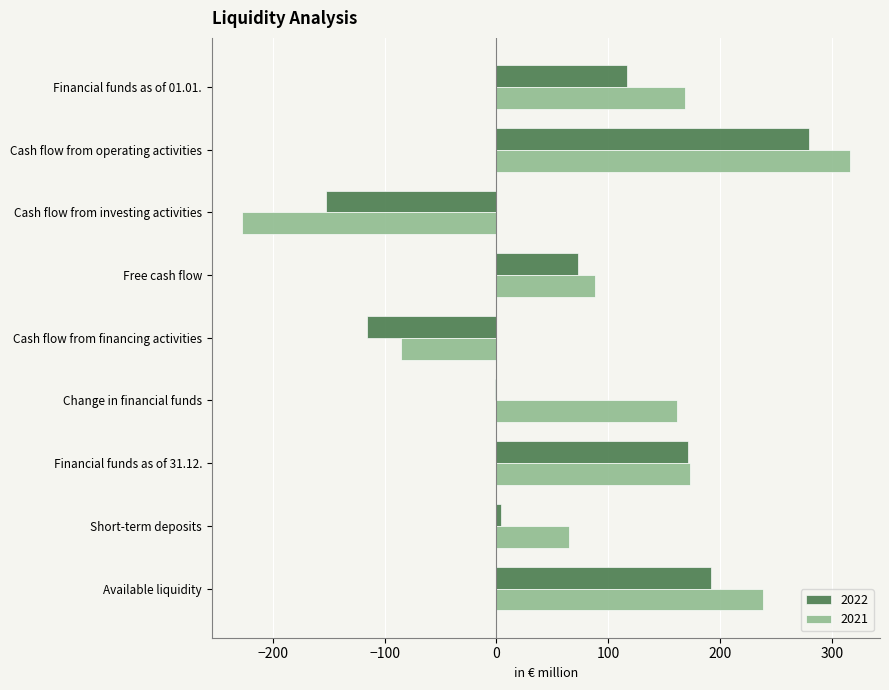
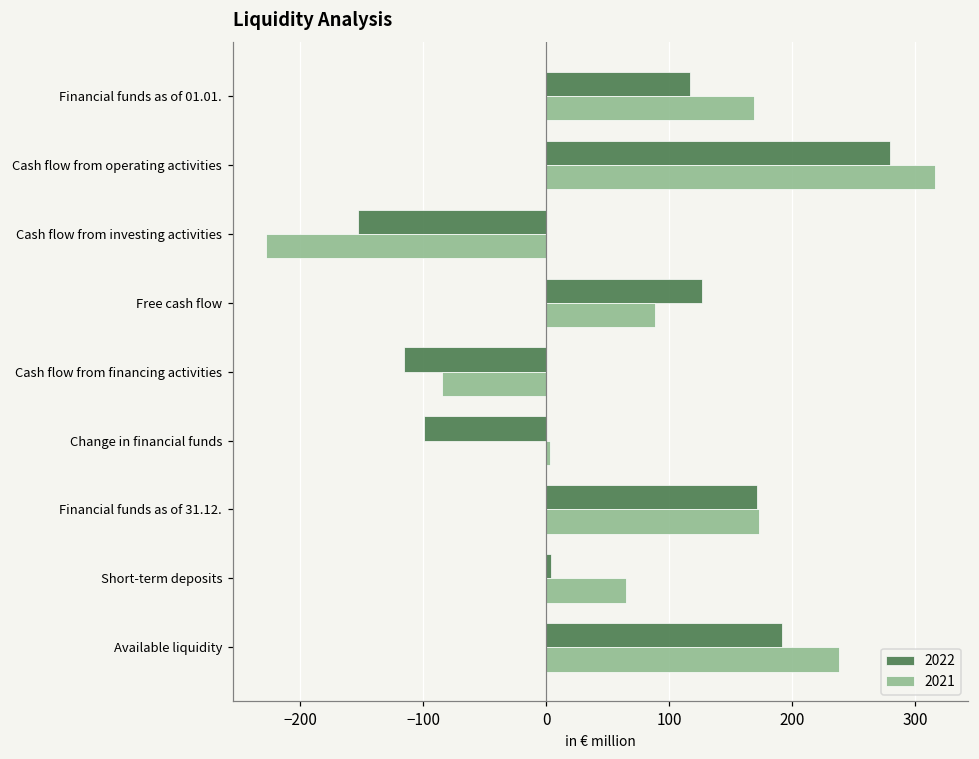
  {
    "2022": {
      "Financial funds as of 01.01.": 117,
      "Cash flow from operating activities": 279,
      "Cash flow from investing activities": -153,
-     "Free cash flow": 73,
+     "Free cash flow": 127,
      "Cash flow from financing activities": -116,
-     "Change in financial funds": -1,
+     "Change in financial funds": -99,
      "Financial funds as of 31.12.": 172,
      "Short-term deposits": 4,
      "Available liquidity": 192
    },
    "2021": {
      "Financial funds as of 01.01.": 169,
      "Cash flow from operating activities": 316,
      "Cash flow from investing activities": -227,
      "Free cash flow": 89,
      "Cash flow from financing activities": -85,
-     "Change in financial funds": 162,
+     "Change in financial funds": 4,
      "Financial funds as of 31.12.": 173,
      "Short-term deposits": 65,
      "Available liquidity": 238
    }
  }
